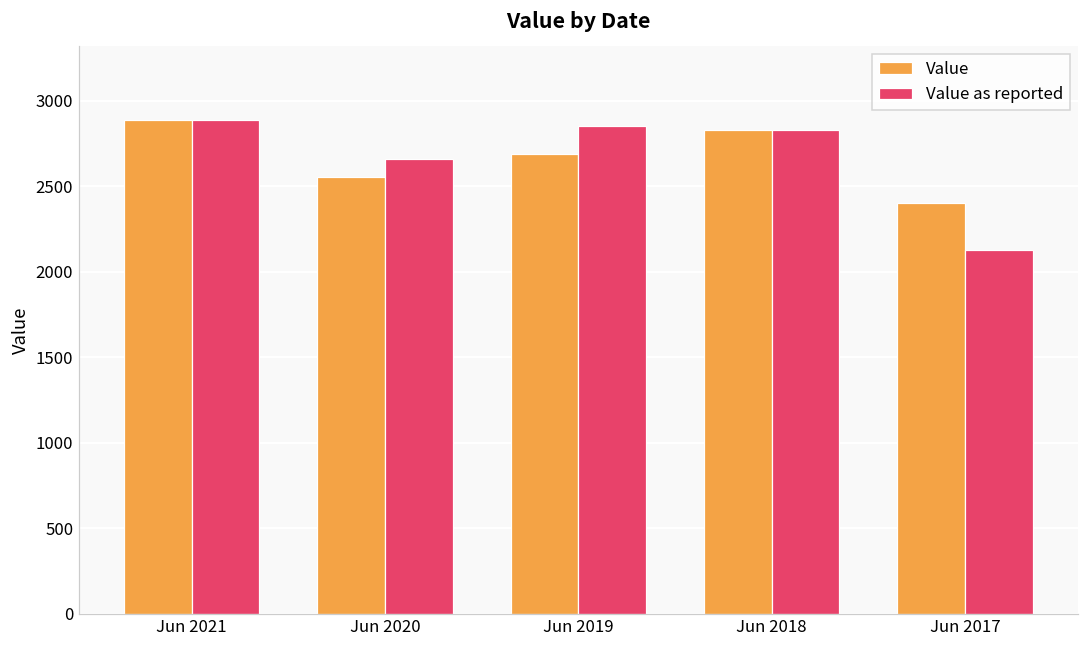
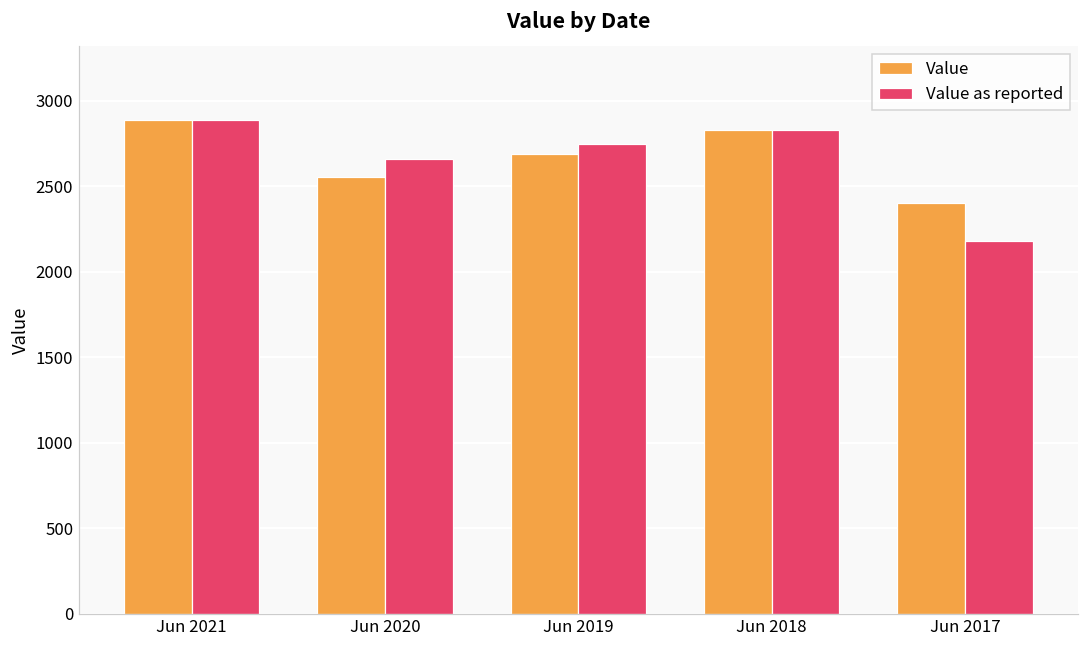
  {
    "Value": {
      "Jun 2021": 2890,
      "Jun 2020": 2550,
      "Jun 2019": 2690,
      "Jun 2018": 2830,
      "Jun 2017": 2400
    },
    "Value as reported": {
      "Jun 2021": 2890,
      "Jun 2020": 2660,
-     "Jun 2019": 2850,
+     "Jun 2019": 2750,
      "Jun 2018": 2830,
-     "Jun 2017": 2120
+     "Jun 2017": 2180
    }
  }
